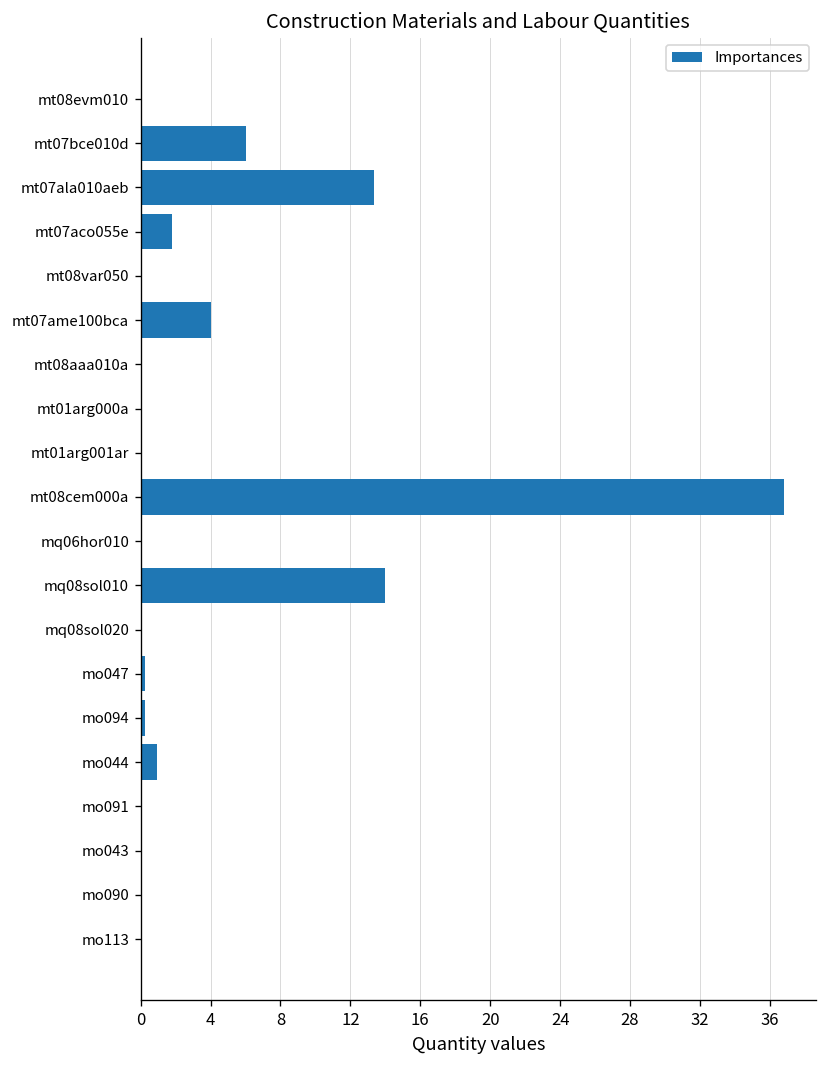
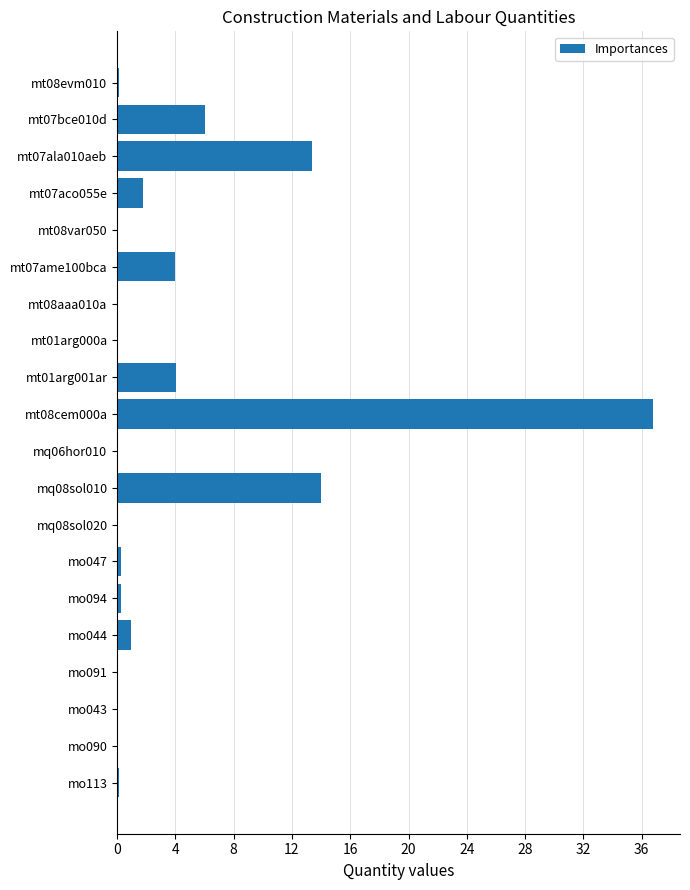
  {
    "mt07bce010d": 6.0,
    "mt07ala010aeb": 13.4,
    "mt07aco055e": 1.8,
    "mt07ame100bca": 4.0,
-   "mt01arg001ar": 0.1,
+   "mt01arg001ar": 4.0,
    "mt08cem000a": 36.8,
    "mq08sol010": 14.0,
    "mo047": 0.2,
    "mo094": 0.2,
    "mo044": 0.9
  }
